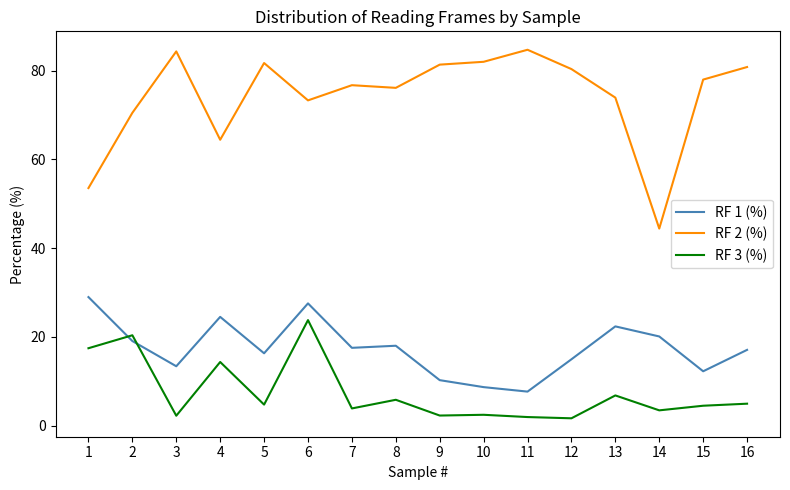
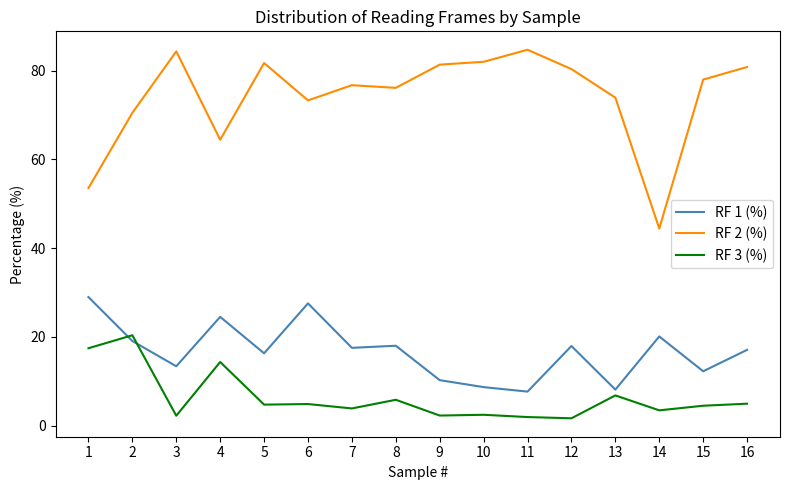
  {
    "RF 1 (%)": {
      "1": 29,
      "2": 19,
      "3": 13,
      "4": 25,
      "5": 16,
      "6": 28,
      "7": 18,
      "8": 18,
      "9": 10,
      "10": 9,
      "11": 8,
-     "12": 15,
-     "13": 22,
+     "12": 18,
+     "13": 8,
      "14": 20,
      "15": 12,
      "16": 17
    },
    "RF 2 (%)": {
      "1": 54,
      "2": 70,
      "3": 84,
      "4": 64,
      "5": 82,
      "6": 73,
      "7": 77,
      "8": 76,
      "9": 81,
      "10": 82,
      "11": 85,
      "12": 80,
      "13": 74,
      "14": 44,
      "15": 78,
      "16": 81
    },
    "RF 3 (%)": {
      "1": 17,
      "2": 20,
      "3": 2,
      "4": 14,
      "5": 5,
-     "6": 24,
+     "6": 5,
      "7": 4,
      "8": 6,
      "9": 2,
      "10": 2,
      "11": 2,
      "12": 2,
      "13": 7,
      "14": 3,
      "15": 5,
      "16": 5
    }
  }
